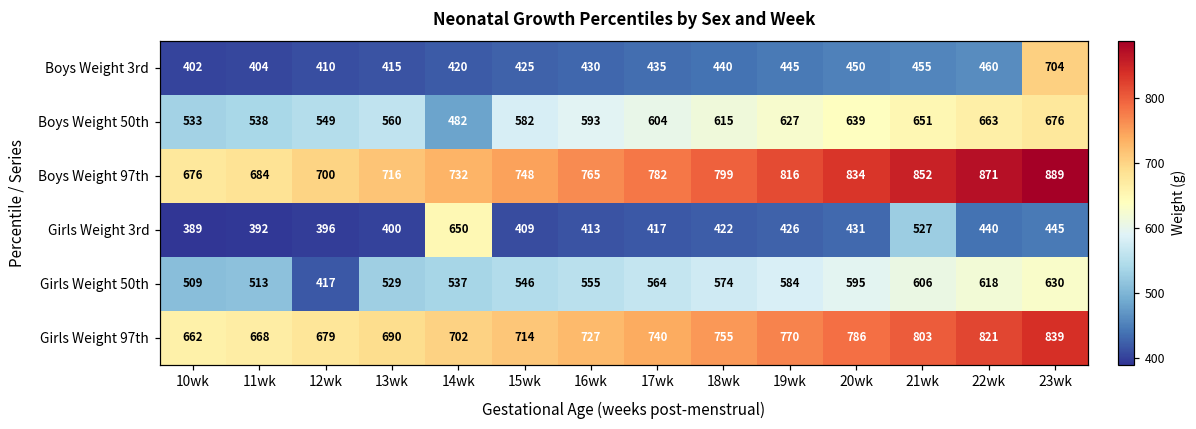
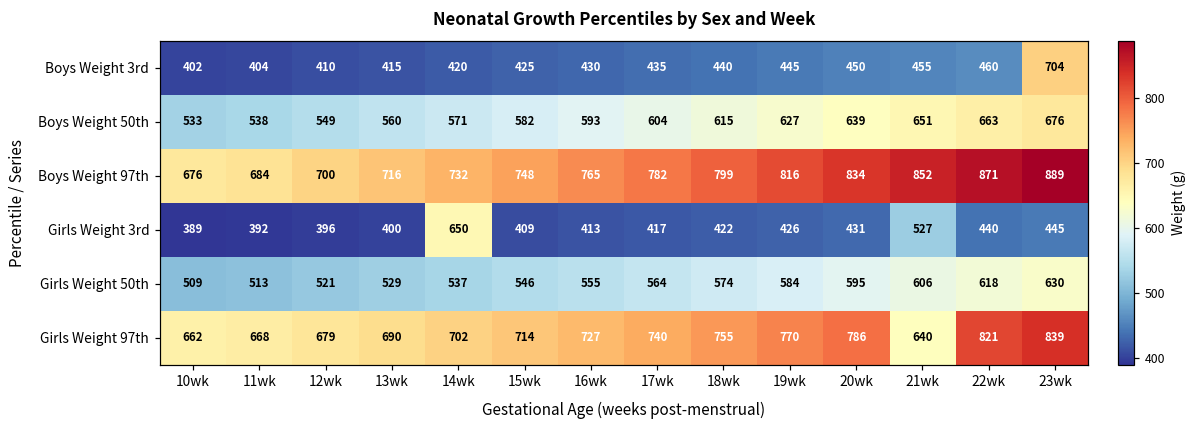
  {
    "Boys Weight 3rd": {
      "10wk": 402,
      "11wk": 404,
      "12wk": 410,
      "13wk": 415,
      "14wk": 420,
      "15wk": 425,
      "16wk": 430,
      "17wk": 435,
      "18wk": 440,
      "19wk": 445,
      "20wk": 450,
      "21wk": 455,
      "22wk": 460,
      "23wk": 704
    },
    "Boys Weight 50th": {
      "10wk": 533,
      "11wk": 538,
      "12wk": 549,
      "13wk": 560,
-     "14wk": 482,
+     "14wk": 571,
      "15wk": 582,
      "16wk": 593,
      "17wk": 604,
      "18wk": 615,
      "19wk": 627,
      "20wk": 639,
      "21wk": 651,
      "22wk": 663,
      "23wk": 676
    },
    "Boys Weight 97th": {
      "10wk": 676,
      "11wk": 684,
      "12wk": 700,
      "13wk": 716,
      "14wk": 732,
      "15wk": 748,
      "16wk": 765,
      "17wk": 782,
      "18wk": 799,
      "19wk": 816,
      "20wk": 834,
      "21wk": 852,
      "22wk": 871,
      "23wk": 889
    },
    "Girls Weight 3rd": {
      "10wk": 389,
      "11wk": 392,
      "12wk": 396,
      "13wk": 400,
      "14wk": 650,
      "15wk": 409,
      "16wk": 413,
      "17wk": 417,
      "18wk": 422,
      "19wk": 426,
      "20wk": 431,
      "21wk": 527,
      "22wk": 440,
      "23wk": 445
    },
    "Girls Weight 50th": {
      "10wk": 509,
      "11wk": 513,
-     "12wk": 417,
+     "12wk": 521,
      "13wk": 529,
      "14wk": 537,
      "15wk": 546,
      "16wk": 555,
      "17wk": 564,
      "18wk": 574,
      "19wk": 584,
      "20wk": 595,
      "21wk": 606,
      "22wk": 618,
      "23wk": 630
    },
    "Girls Weight 97th": {
      "10wk": 662,
      "11wk": 668,
      "12wk": 679,
      "13wk": 690,
      "14wk": 702,
      "15wk": 714,
      "16wk": 727,
      "17wk": 740,
      "18wk": 755,
      "19wk": 770,
      "20wk": 786,
-     "21wk": 803,
+     "21wk": 640,
      "22wk": 821,
      "23wk": 839
    }
  }
